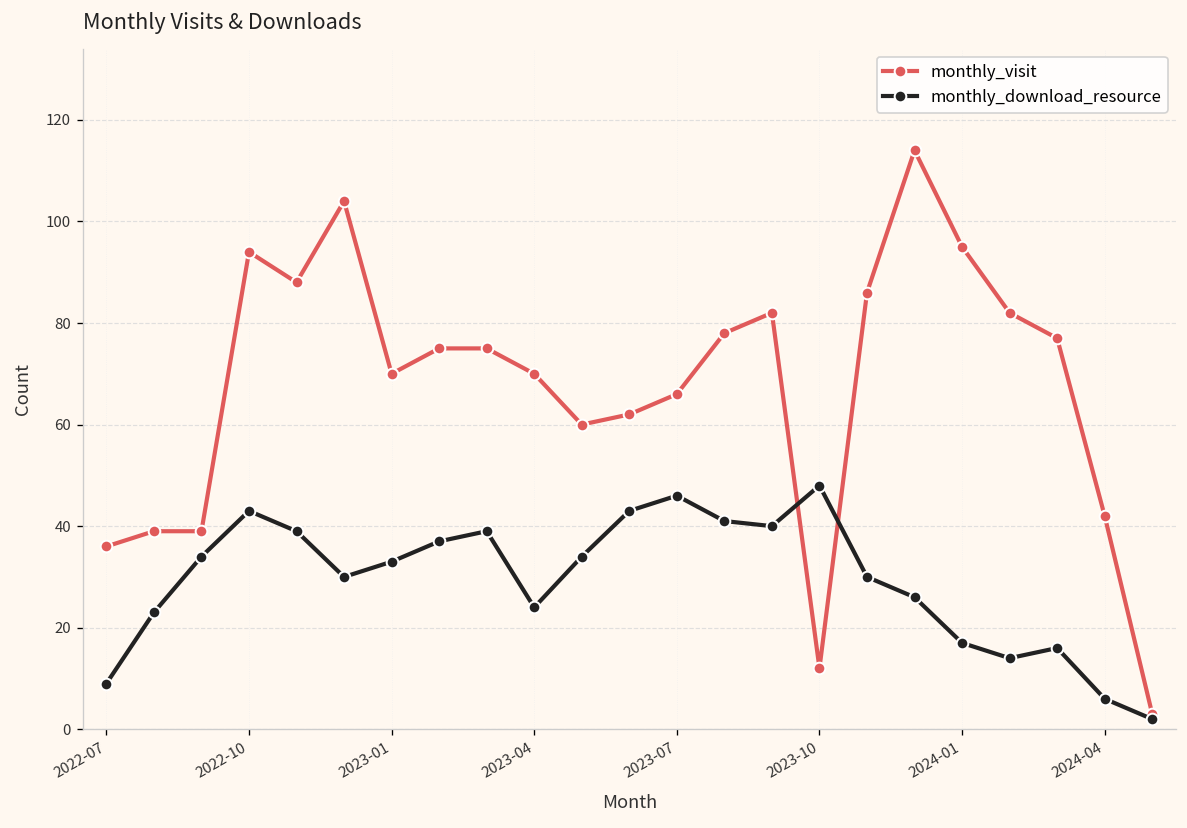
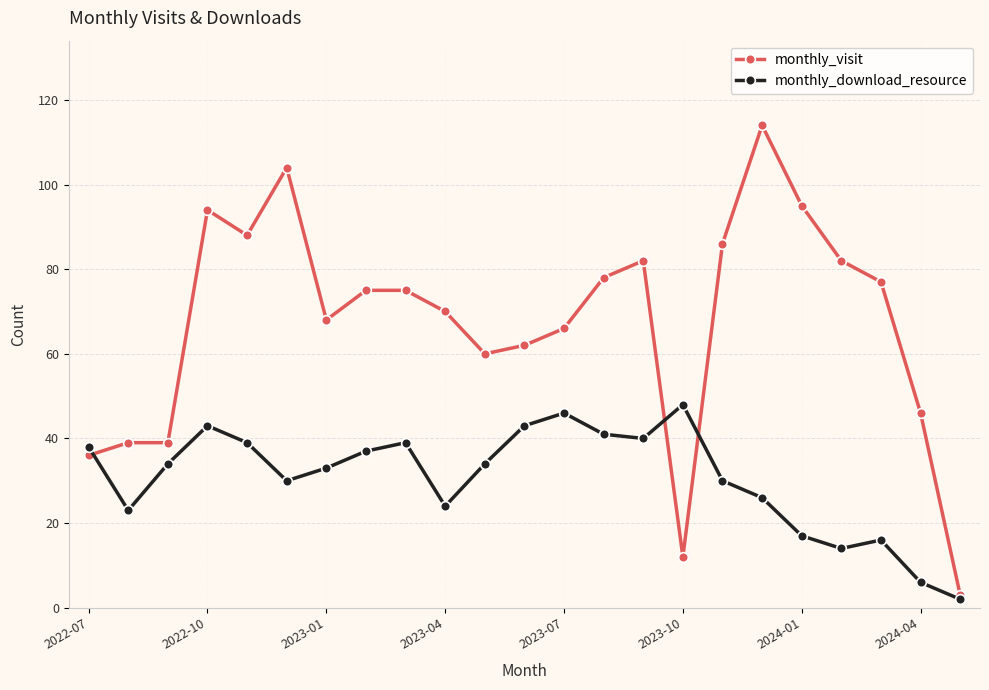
  {
    "monthly_visit": {
      "2022-07": 36,
      "2022-10": 94,
-     "2023-01": 70,
+     "2023-01": 68,
      "2023-04": 70,
      "2023-07": 66,
      "2023-10": 12,
      "2024-01": 95,
-     "2024-04": 42
+     "2024-04": 46
    },
    "monthly_download_resource": {
-     "2022-07": 9,
+     "2022-07": 38,
      "2022-10": 43,
      "2023-01": 33,
      "2023-04": 24,
      "2023-07": 46,
      "2023-10": 48,
      "2024-01": 17,
      "2024-04": 6
    }
  }
